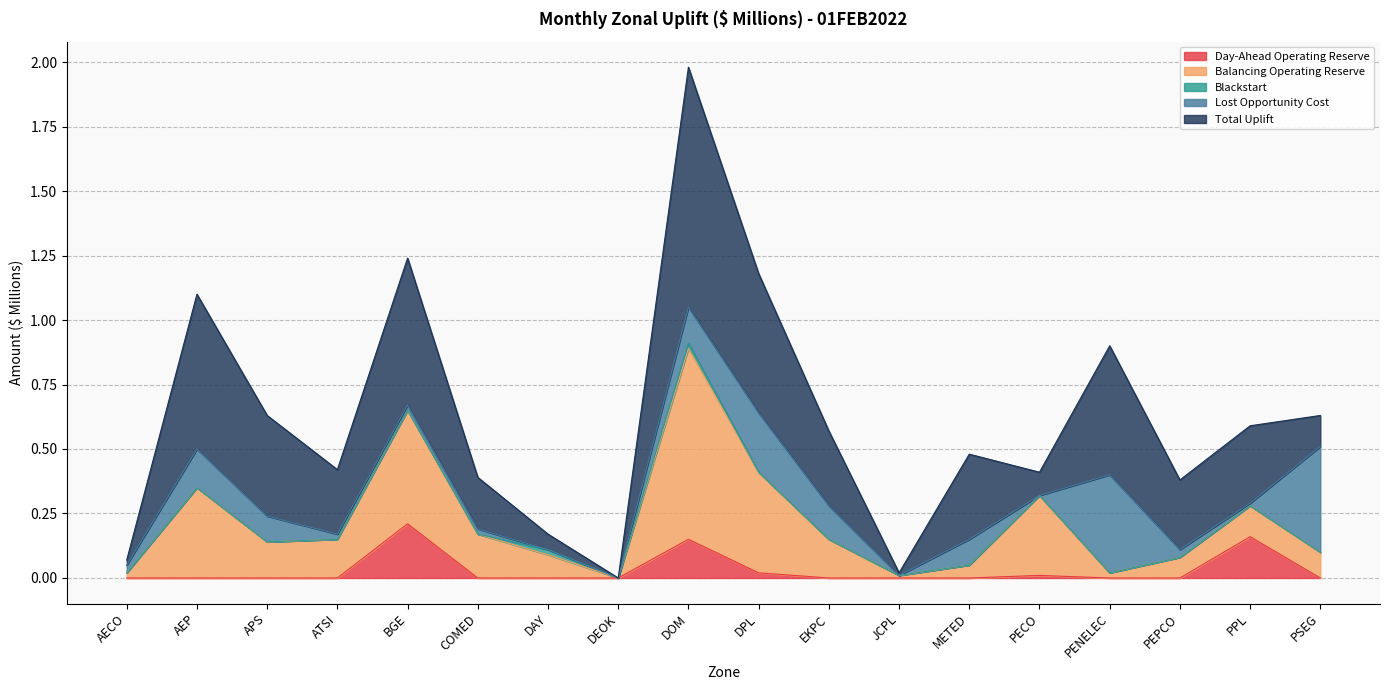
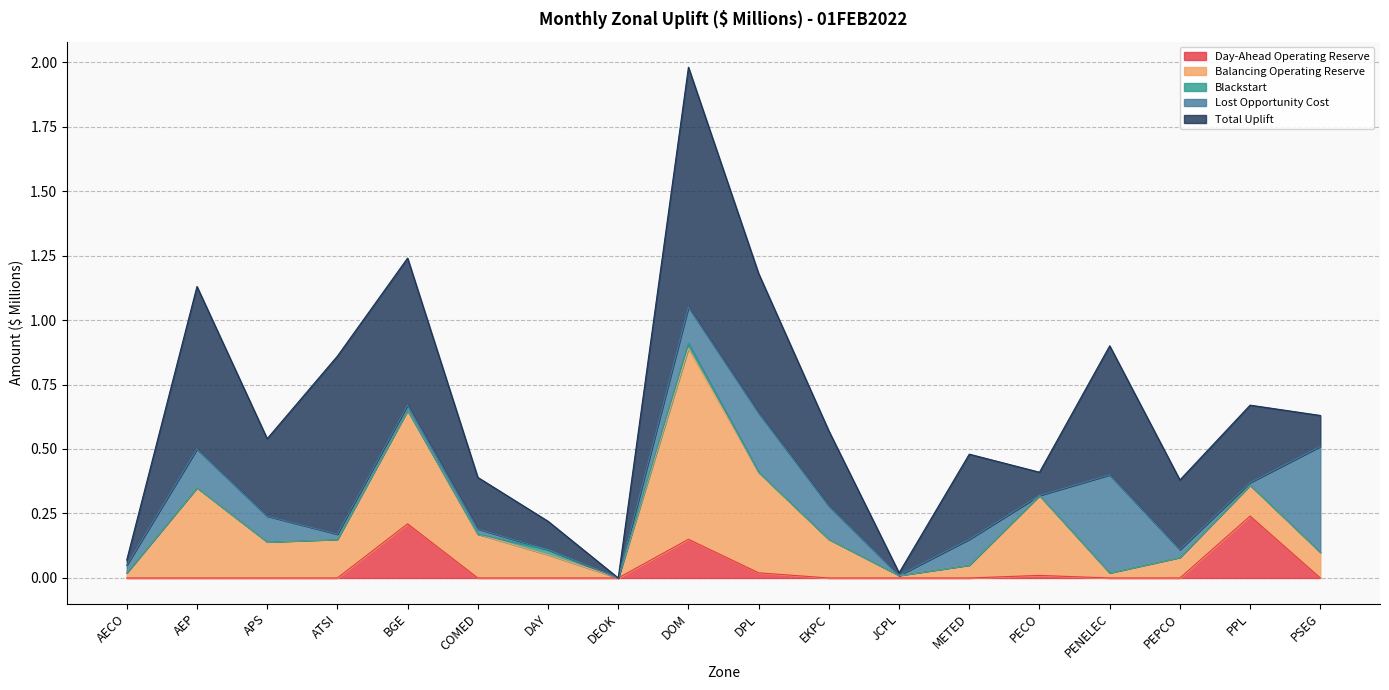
  {
    "Day-Ahead Operating Reserve": {
      "AECO": 0.00,
      "AEP": 0.00,
      "APS": 0.00,
      "ATSI": 0.00,
      "BGE": 0.21,
      "COMED": 0.00,
      "DAY": 0.00,
      "DOM": 0.15,
      "DPL": 0.02,
      "EKPC": 0.00,
      "JCPL": 0.00,
      "METED": 0.00,
      "PECO": 0.01,
      "PENELEC": 0.00,
      "PEPCO": 0.00,
-     "PPL": 0.16,
+     "PPL": 0.24,
      "PSEG": 0.00
    },
    "Balancing Operating Reserve": {
      "DAY": 0.09,
      "DOM": 0.74
    },
    "Total Uplift": {
      "AECO": 0.02,
-     "AEP": 0.60,
-     "APS": 0.39,
-     "ATSI": 0.25,
+     "AEP": 0.63,
+     "APS": 0.30,
+     "ATSI": 0.69,
      "BGE": 0.57,
      "COMED": 0.20,
-     "DAY": 0.06,
+     "DAY": 0.11,
      "DOM": 0.93,
      "DPL": 0.54,
      "EKPC": 0.29,
      "JCPL": 0.01,
      "METED": 0.33,
      "PECO": 0.09,
      "PENELEC": 0.50,
      "PEPCO": 0.27,
      "PPL": 0.30,
      "PSEG": 0.12
    }
  }
